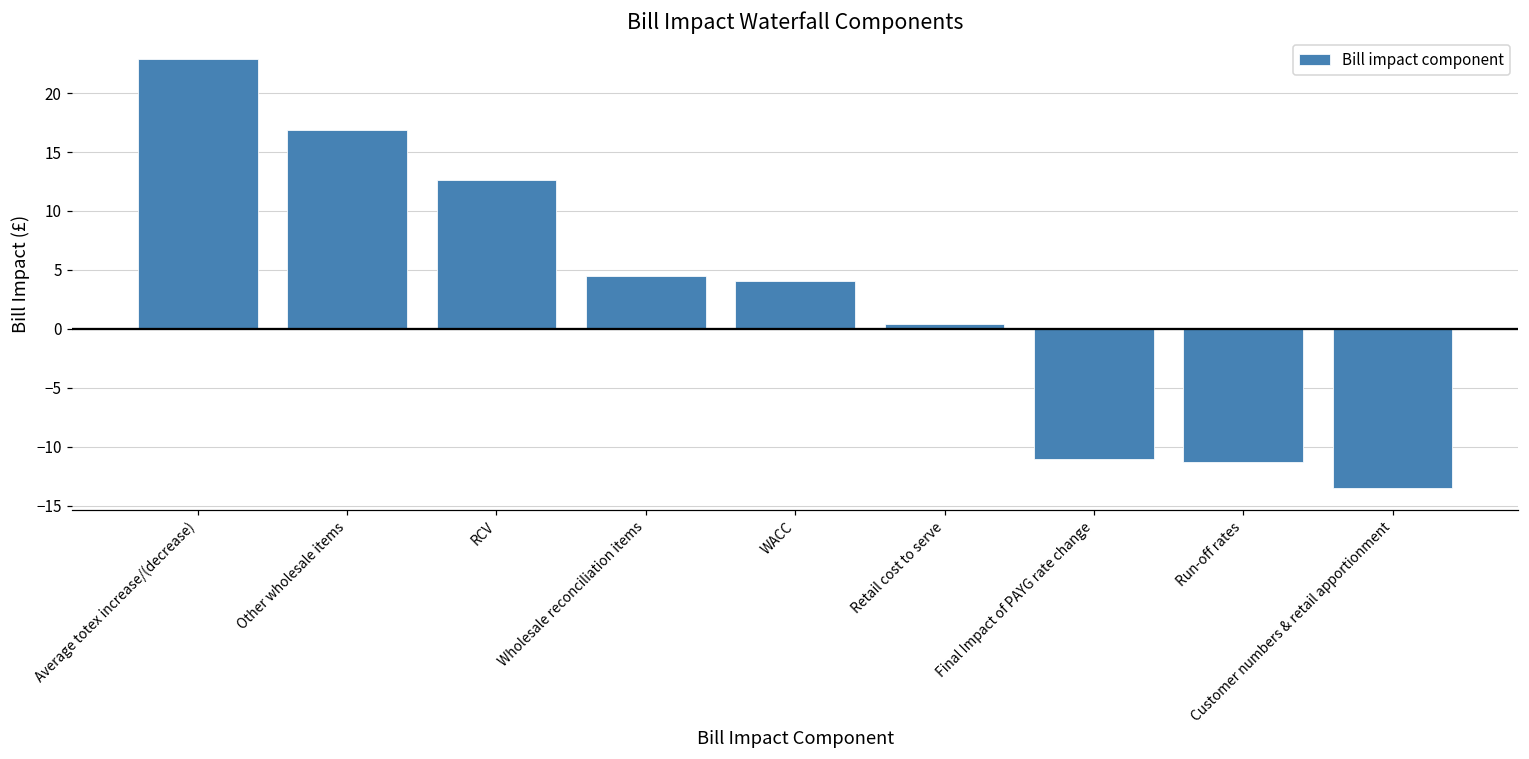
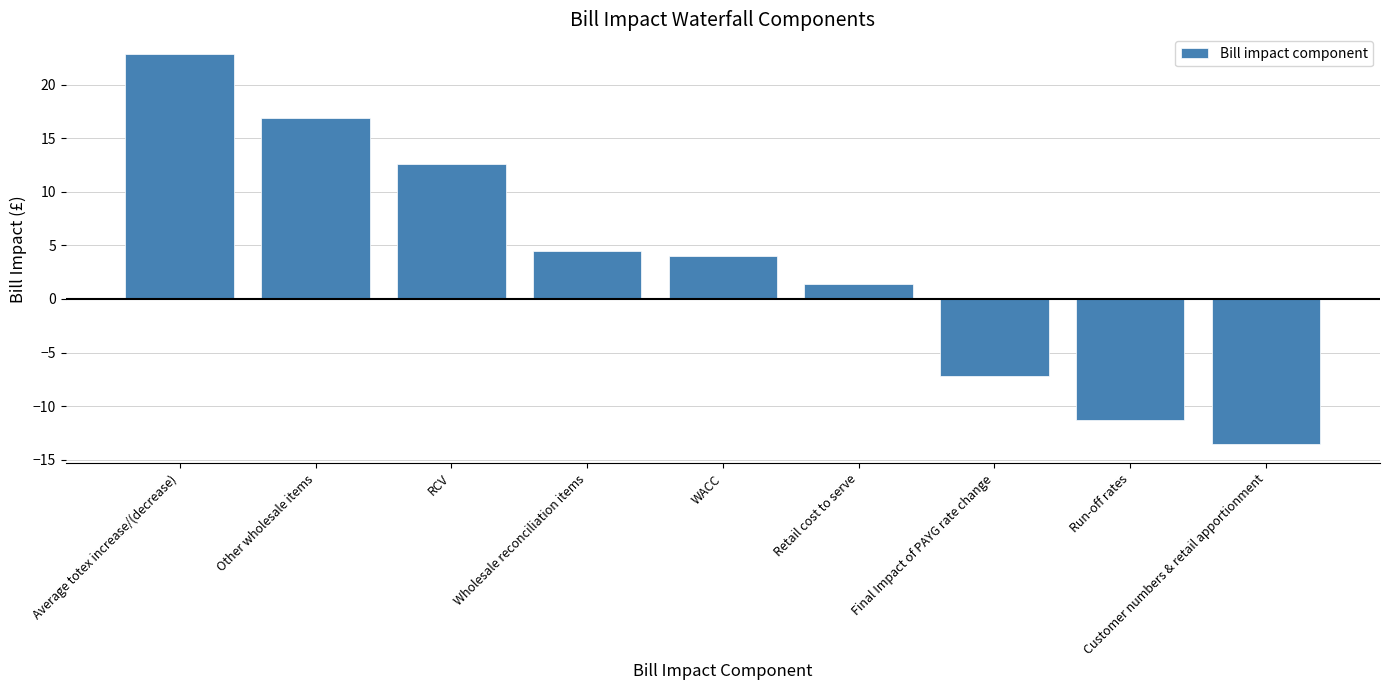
  {
    "Average totex increase/(decrease)": 22.9,
    "Other wholesale items": 16.9,
    "RCV": 12.6,
    "Wholesale reconciliation items": 4.5,
    "WACC": 4.1,
-   "Retail cost to serve": 0.4,
-   "Final Impact of PAYG rate change": -11.0,
+   "Retail cost to serve": 1.4,
+   "Final Impact of PAYG rate change": -7.2,
    "Run-off rates": -11.3,
    "Customer numbers & retail apportionment": -13.5
  }
